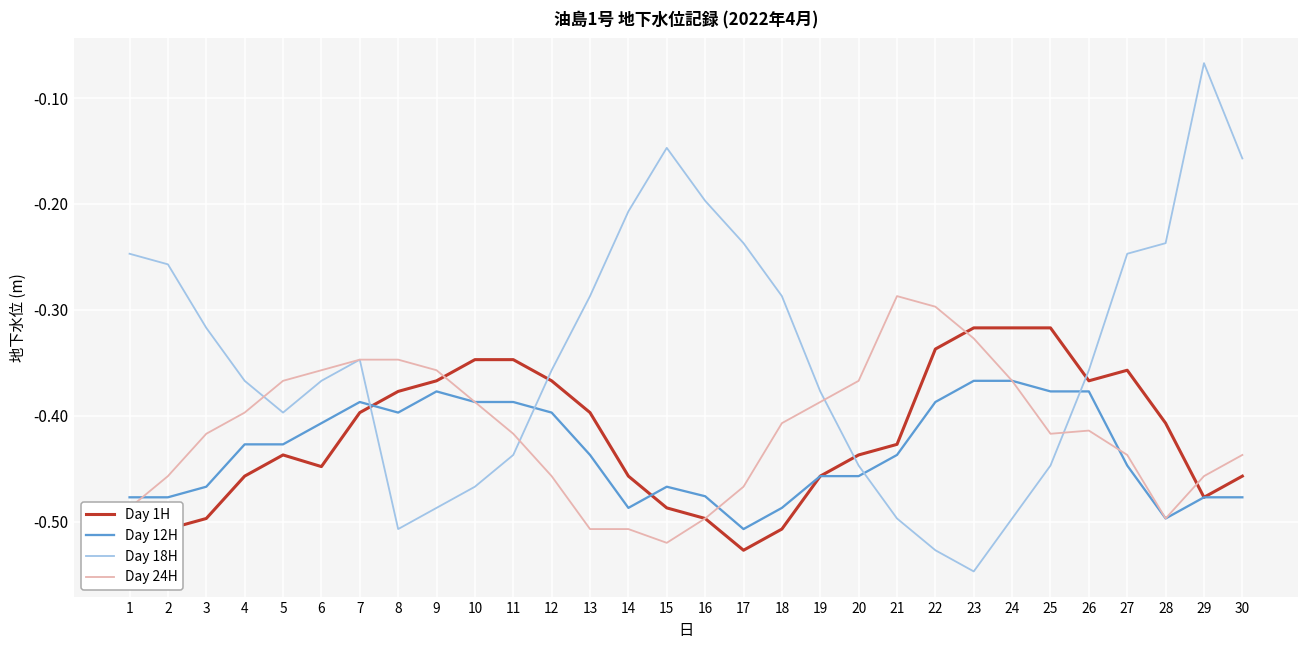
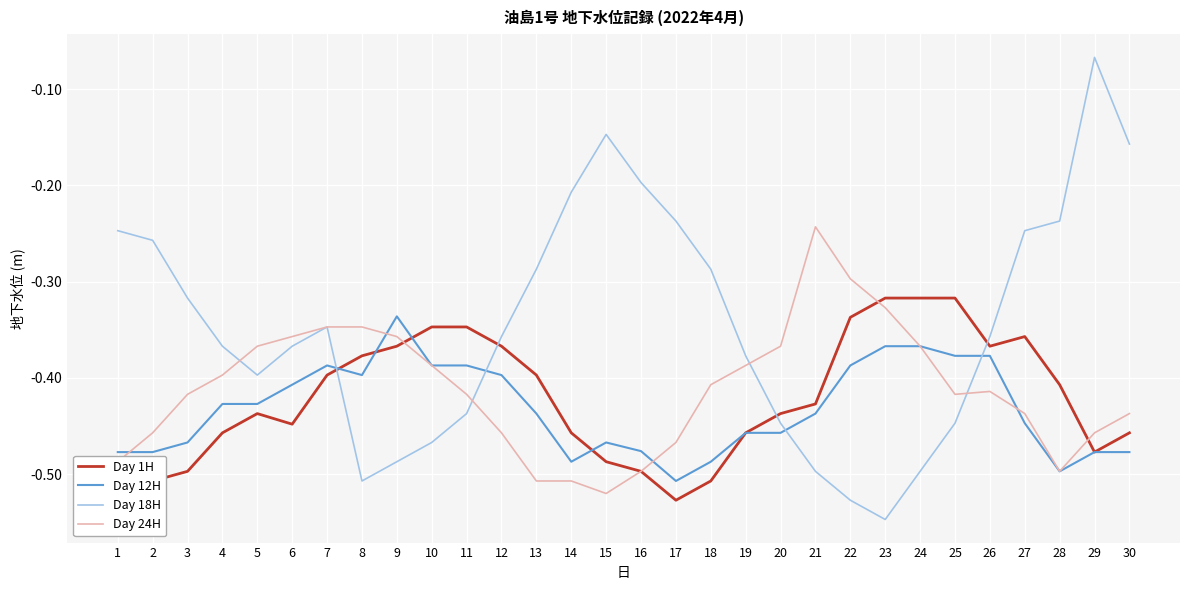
  {
    "Day 1H": {
      "3": -0.50,
      "4": -0.46,
      "5": -0.44,
      "6": -0.45,
      "7": -0.40,
      "8": -0.38,
      "9": -0.37,
      "10": -0.35,
      "11": -0.35,
      "12": -0.37,
      "13": -0.40,
      "14": -0.46,
      "15": -0.49,
      "17": -0.53,
      "18": -0.51,
      "20": -0.44,
      "21": -0.43,
      "22": -0.34,
      "23": -0.32,
      "24": -0.32,
      "25": -0.32,
      "26": -0.37,
      "27": -0.36,
      "28": -0.41,
      "30": -0.46
    },
    "Day 12H": {
      "1": -0.48,
      "2": -0.48,
      "3": -0.47,
      "4": -0.43,
      "5": -0.43,
      "6": -0.41,
      "7": -0.39,
      "8": -0.40,
-     "9": -0.38,
+     "9": -0.34,
      "11": -0.39,
      "12": -0.40,
      "13": -0.44,
      "14": -0.49,
      "15": -0.47,
      "16": -0.48,
      "17": -0.51,
      "18": -0.49,
      "20": -0.46,
      "21": -0.44,
      "22": -0.39,
      "23": -0.37,
      "25": -0.38,
      "26": -0.38,
      "27": -0.45,
      "30": -0.48
    },
    "Day 18H": {
      "1": -0.25,
      "2": -0.26,
      "3": -0.32,
      "4": -0.37,
      "5": -0.40,
      "6": -0.37,
      "8": -0.51,
      "9": -0.49,
      "10": -0.47,
      "11": -0.44,
      "12": -0.36,
      "13": -0.29,
      "14": -0.21,
      "15": -0.15,
      "16": -0.20,
      "17": -0.24,
      "18": -0.29,
      "19": -0.38,
      "20": -0.45,
      "21": -0.50,
      "22": -0.53,
      "23": -0.55,
      "24": -0.50,
      "25": -0.45,
      "26": -0.36,
      "27": -0.25,
      "28": -0.24,
      "29": -0.07,
      "30": -0.16
    },
    "Day 24H": {
      "2": -0.46,
      "3": -0.42,
      "4": -0.40,
      "5": -0.37,
      "6": -0.36,
      "8": -0.35,
      "9": -0.36,
      "11": -0.42,
      "12": -0.46,
      "13": -0.51,
      "14": -0.51,
      "15": -0.52,
      "17": -0.47,
      "18": -0.41,
      "19": -0.39,
      "20": -0.37,
-     "21": -0.29,
+     "21": -0.24,
      "22": -0.30,
      "23": -0.33,
      "25": -0.42,
      "26": -0.41,
      "27": -0.44,
      "29": -0.46,
      "30": -0.44
    }
  }
